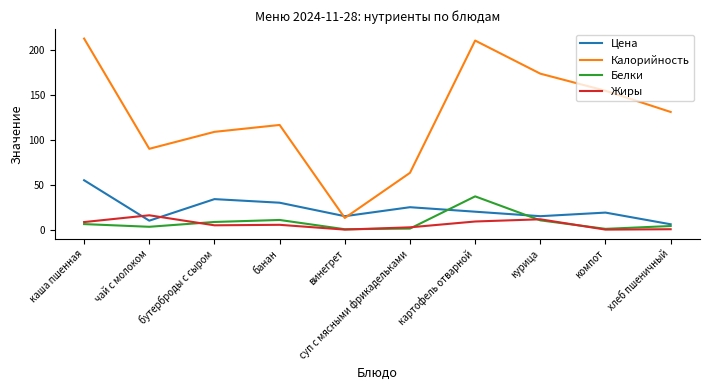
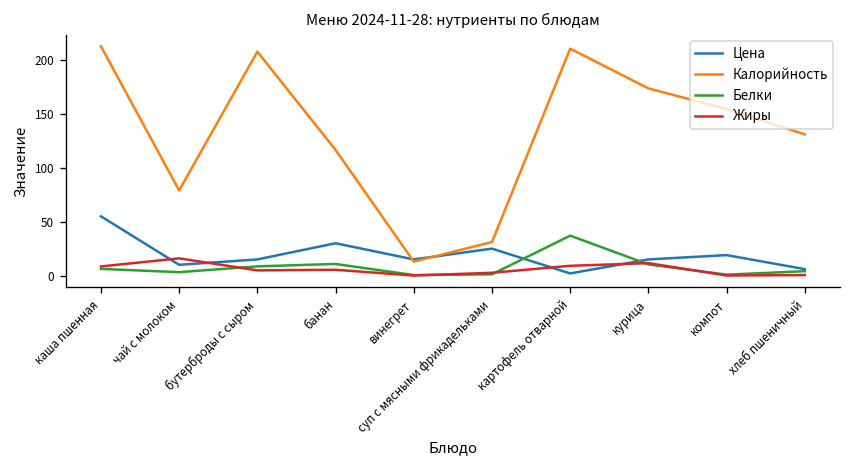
  {
    "Цена": {
      "каша пшенная": 60,
      "чай с молоком": 10,
-     "бутерброды с сыром": 30,
+     "бутерброды с сыром": 20,
      "банан": 30,
      "суп с мясными фрикадельками": 30,
-     "картофель отварной": 20,
+     "картофель отварной": 0,
      "курица": 20,
      "компот": 20
    },
    "Калорийность": {
      "каша пшенная": 210,
-     "чай с молоком": 90,
-     "бутерброды с сыром": 110,
+     "чай с молоком": 80,
+     "бутерброды с сыром": 210,
      "банан": 120,
-     "суп с мясными фрикадельками": 60,
+     "суп с мясными фрикадельками": 30,
      "картофель отварной": 210,
      "курица": 170,
      "хлеб пшеничный": 130
    },
    "Белки": {
      "чай с молоком": 0,
      "бутерброды с сыром": 10,
      "банан": 10,
      "картофель отварной": 40
    },
    "Жиры": {
      "чай с молоком": 20,
      "бутерброды с сыром": 0,
      "банан": 10,
      "картофель отварной": 10,
      "хлеб пшеничный": 0
    }
  }
